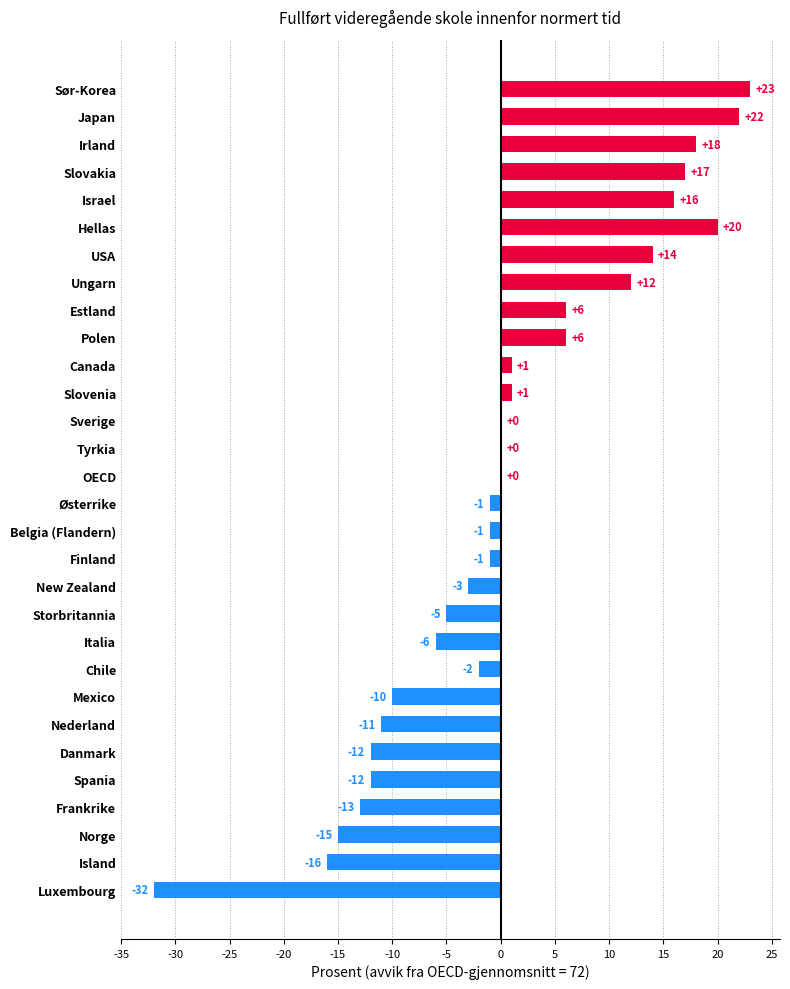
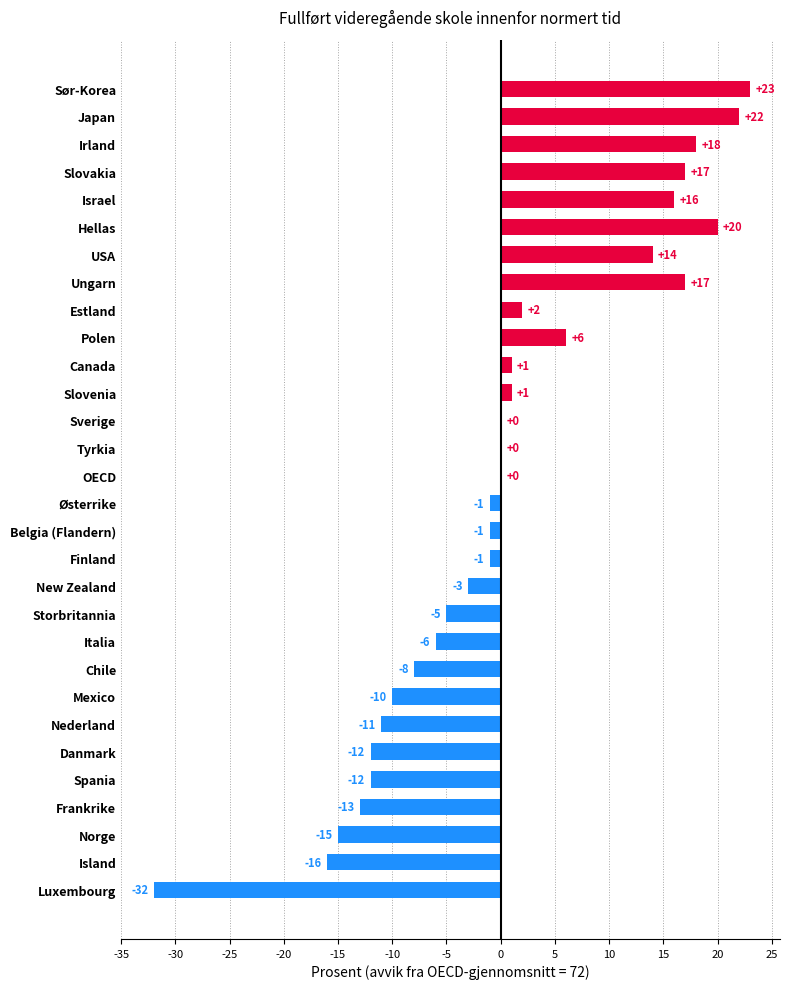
  {
    "Sør-Korea": "+23",
    "Japan": "+22",
    "Irland": "+18",
    "Slovakia": "+17",
    "Israel": "+16",
    "Hellas": "+20",
    "USA": "+14",
-   "Ungarn": "+12",
-   "Estland": "+6",
+   "Ungarn": "+17",
+   "Estland": "+2",
    "Polen": "+6",
    "Canada": "+1",
    "Slovenia": "+1",
    "Sverige": "+0",
    "Tyrkia": "+0",
    "OECD": "+0",
    "Østerrike": "-1",
    "Belgia (Flandern)": "-1",
    "Finland": "-1",
    "New Zealand": "-3",
    "Storbritannia": "-5",
    "Italia": "-6",
-   "Chile": "-2",
+   "Chile": "-8",
    "Mexico": "-10",
    "Nederland": "-11",
    "Danmark": "-12",
    "Spania": "-12",
    "Frankrike": "-13",
    "Norge": "-15",
    "Island": "-16",
    "Luxembourg": "-32"
  }
